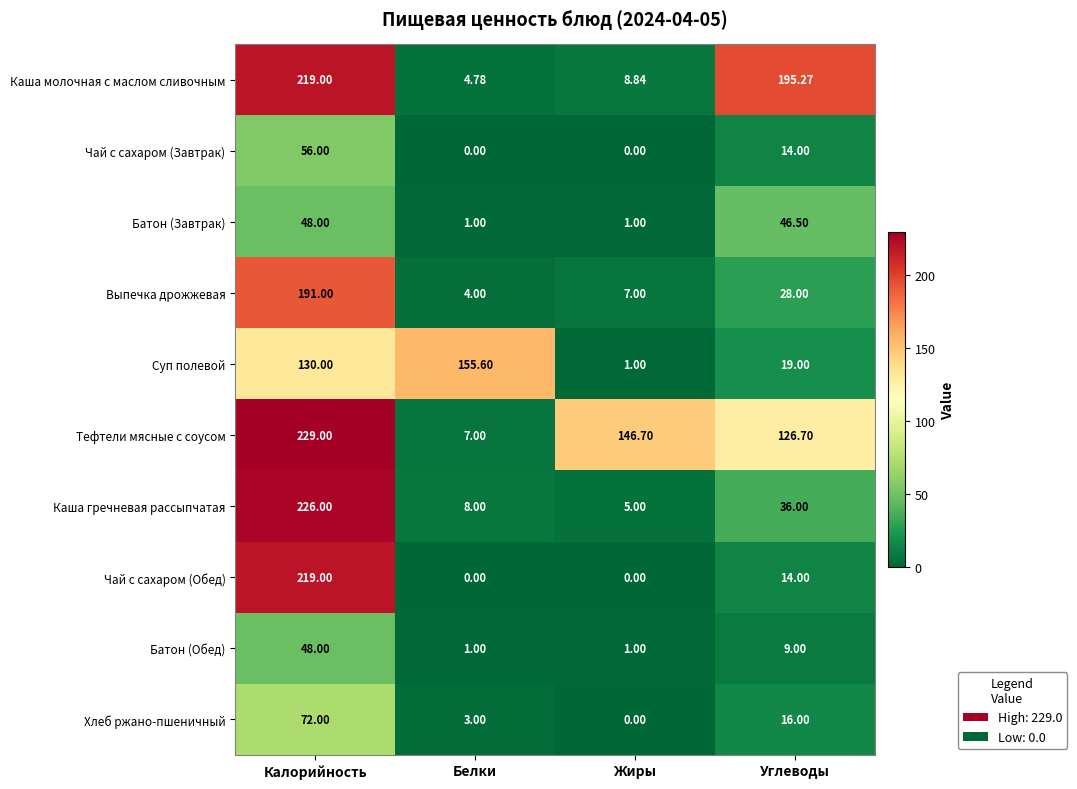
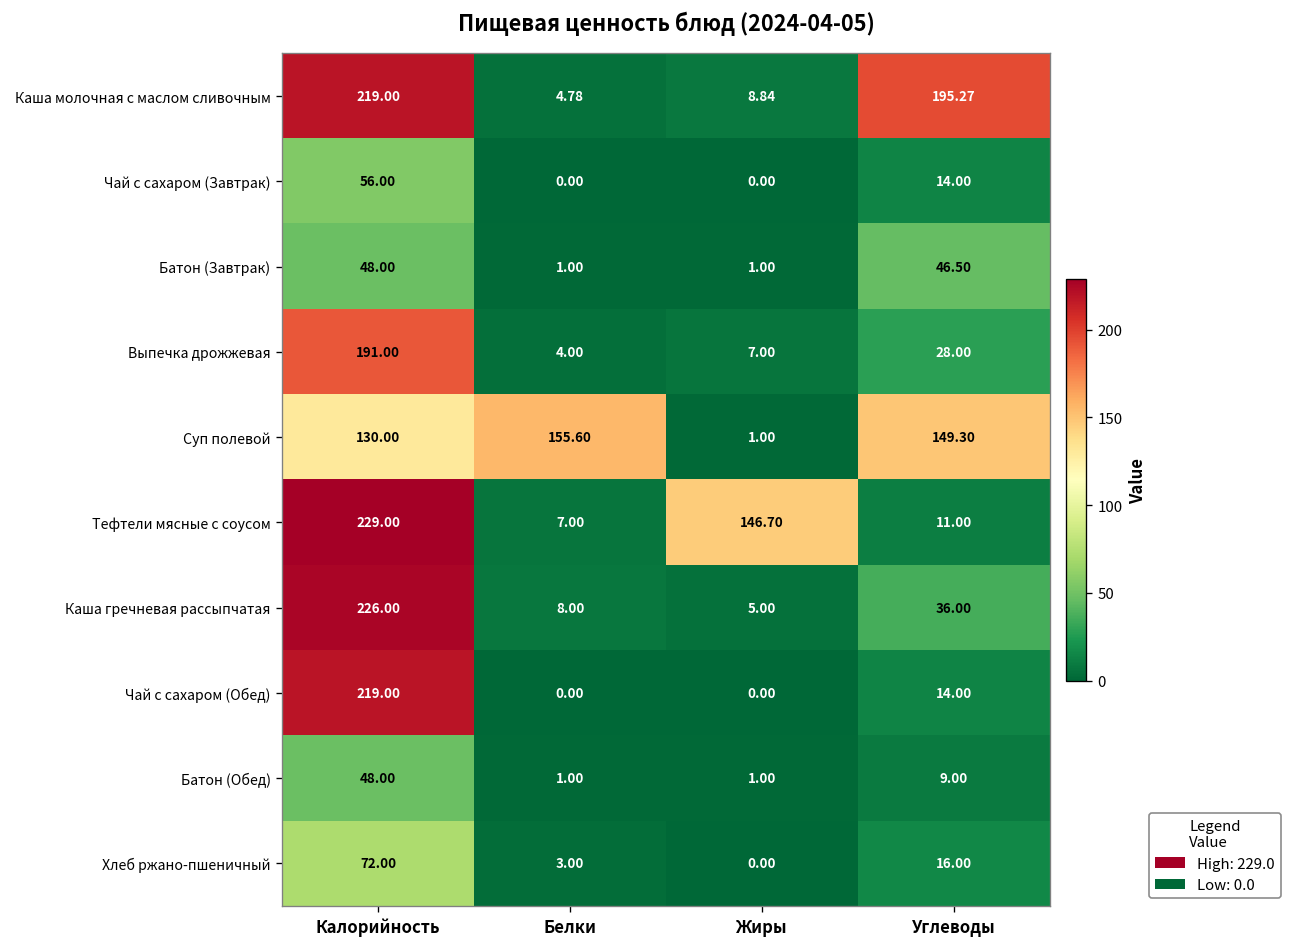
  {
    "Каша молочная с маслом сливочным": {
      "Калорийность": 219.00,
      "Белки": 4.78,
      "Жиры": 8.84,
      "Углеводы": 195.27
    },
    "Чай с сахаром (Завтрак)": {
      "Калорийность": 56.00,
      "Белки": 0.00,
      "Жиры": 0.00,
      "Углеводы": 14.00
    },
    "Батон (Завтрак)": {
      "Калорийность": 48.00,
      "Белки": 1.00,
      "Жиры": 1.00,
      "Углеводы": 46.50
    },
    "Выпечка дрожжевая": {
      "Калорийность": 191.00,
      "Белки": 4.00,
      "Жиры": 7.00,
      "Углеводы": 28.00
    },
    "Суп полевой": {
      "Калорийность": 130.00,
      "Белки": 155.60,
      "Жиры": 1.00,
-     "Углеводы": 19.00
+     "Углеводы": 149.30
    },
    "Тефтели мясные с соусом": {
      "Калорийность": 229.00,
      "Белки": 7.00,
      "Жиры": 146.70,
-     "Углеводы": 126.70
+     "Углеводы": 11.00
    },
    "Каша гречневая рассыпчатая": {
      "Калорийность": 226.00,
      "Белки": 8.00,
      "Жиры": 5.00,
      "Углеводы": 36.00
    },
    "Чай с сахаром (Обед)": {
      "Калорийность": 219.00,
      "Белки": 0.00,
      "Жиры": 0.00,
      "Углеводы": 14.00
    },
    "Батон (Обед)": {
      "Калорийность": 48.00,
      "Белки": 1.00,
      "Жиры": 1.00,
      "Углеводы": 9.00
    },
    "Хлеб ржано-пшеничный": {
      "Калорийность": 72.00,
      "Белки": 3.00,
      "Жиры": 0.00,
      "Углеводы": 16.00
    }
  }
